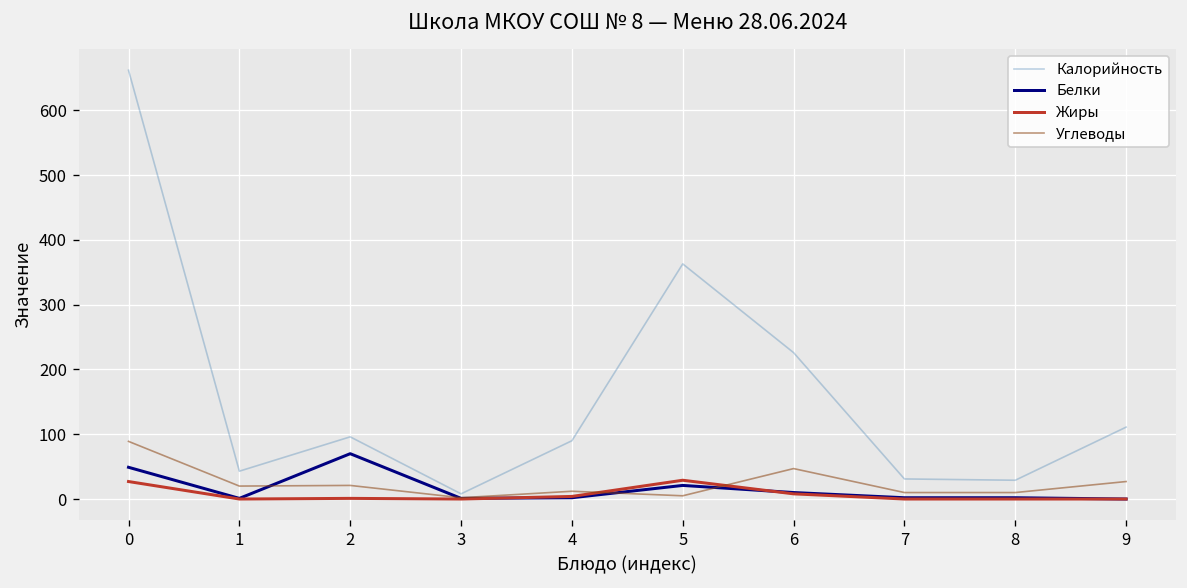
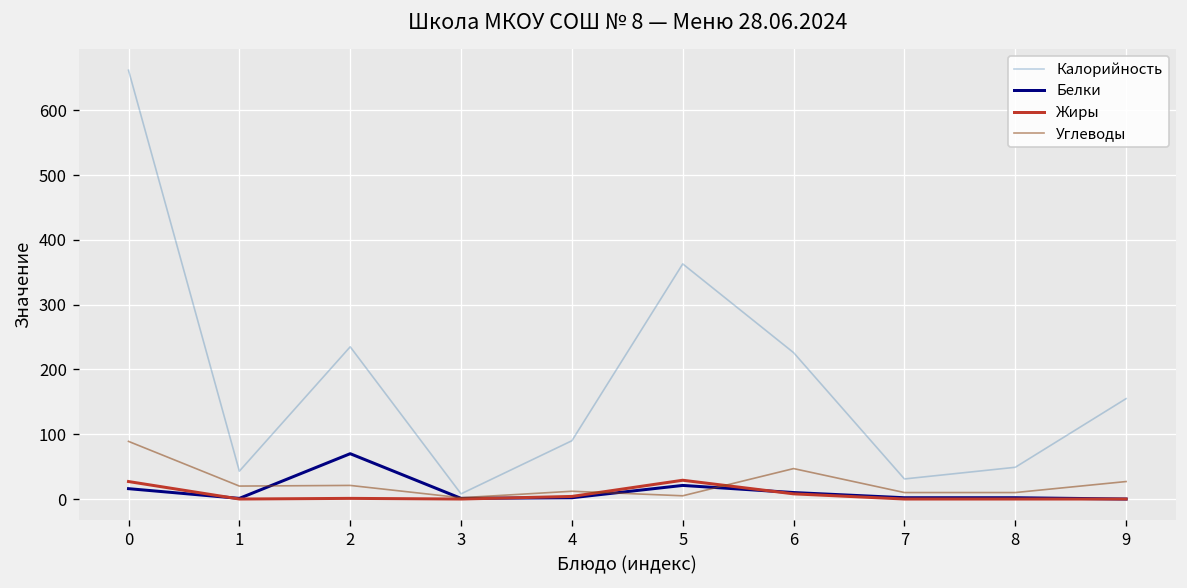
  {
    "Калорийность": {
      "0": 660,
      "1": 40,
-     "2": 100,
+     "2": 240,
      "3": 10,
      "4": 90,
      "5": 360,
      "6": 230,
      "7": 30,
-     "8": 30,
-     "9": 110
+     "8": 50,
+     "9": 160
    },
    "Белки": {
-     "0": 50,
+     "0": 20,
      "2": 70,
      "5": 20
    }
  }
